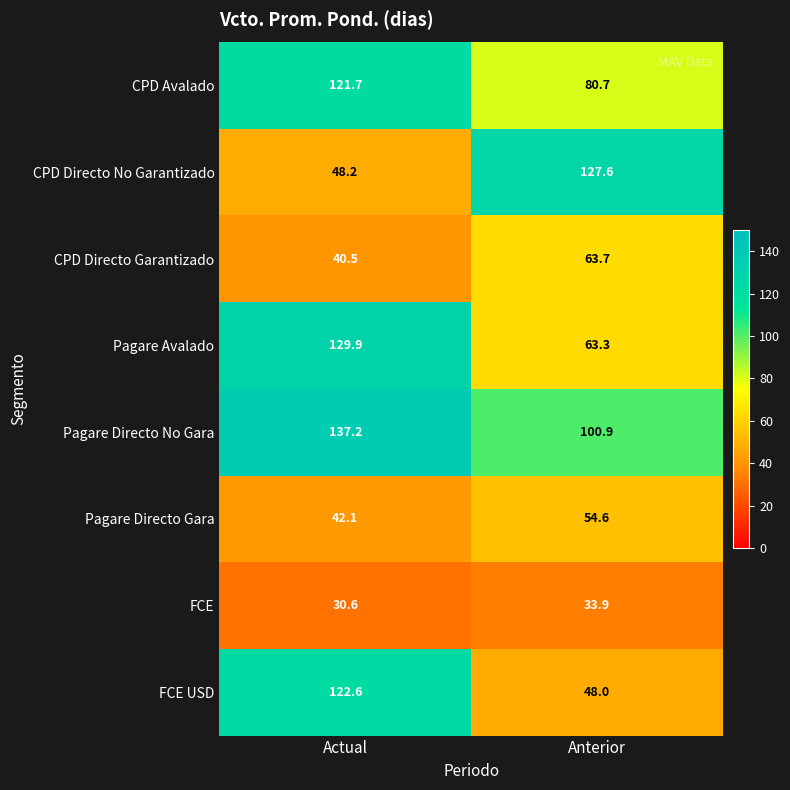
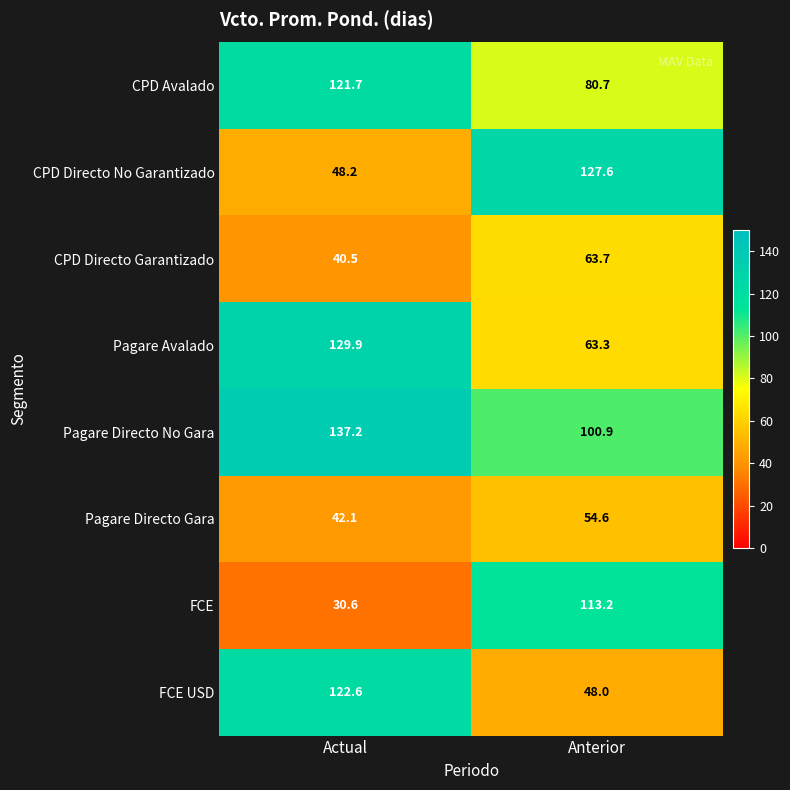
  {
    "CPD Avalado": {
      "Actual": 121.7
    },
    "CPD Directo No Garantizado": {
      "Actual": 48.2,
      "Anterior": 127.6
    },
    "CPD Directo Garantizado": {
      "Actual": 40.5,
      "Anterior": 63.7
    },
    "Pagare Avalado": {
      "Actual": 129.9,
      "Anterior": 63.3
    },
    "Pagare Directo No Gara": {
      "Actual": 137.2,
      "Anterior": 100.9
    },
    "Pagare Directo Gara": {
      "Actual": 42.1,
      "Anterior": 54.6
    },
    "FCE": {
      "Actual": 30.6,
-     "Anterior": 33.9
+     "Anterior": 113.2
    },
    "FCE USD": {
      "Actual": 122.6,
      "Anterior": 48.0
    }
  }
